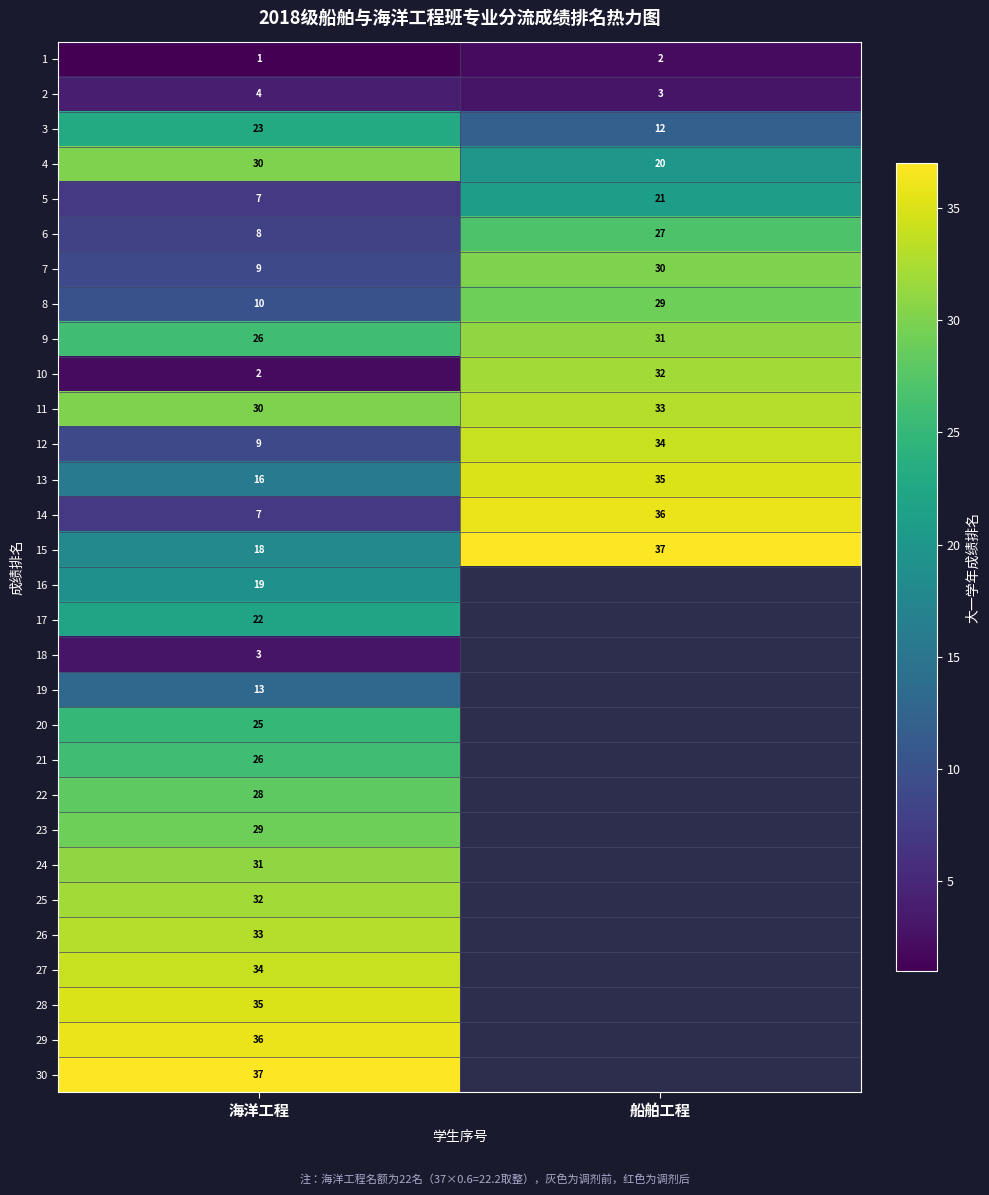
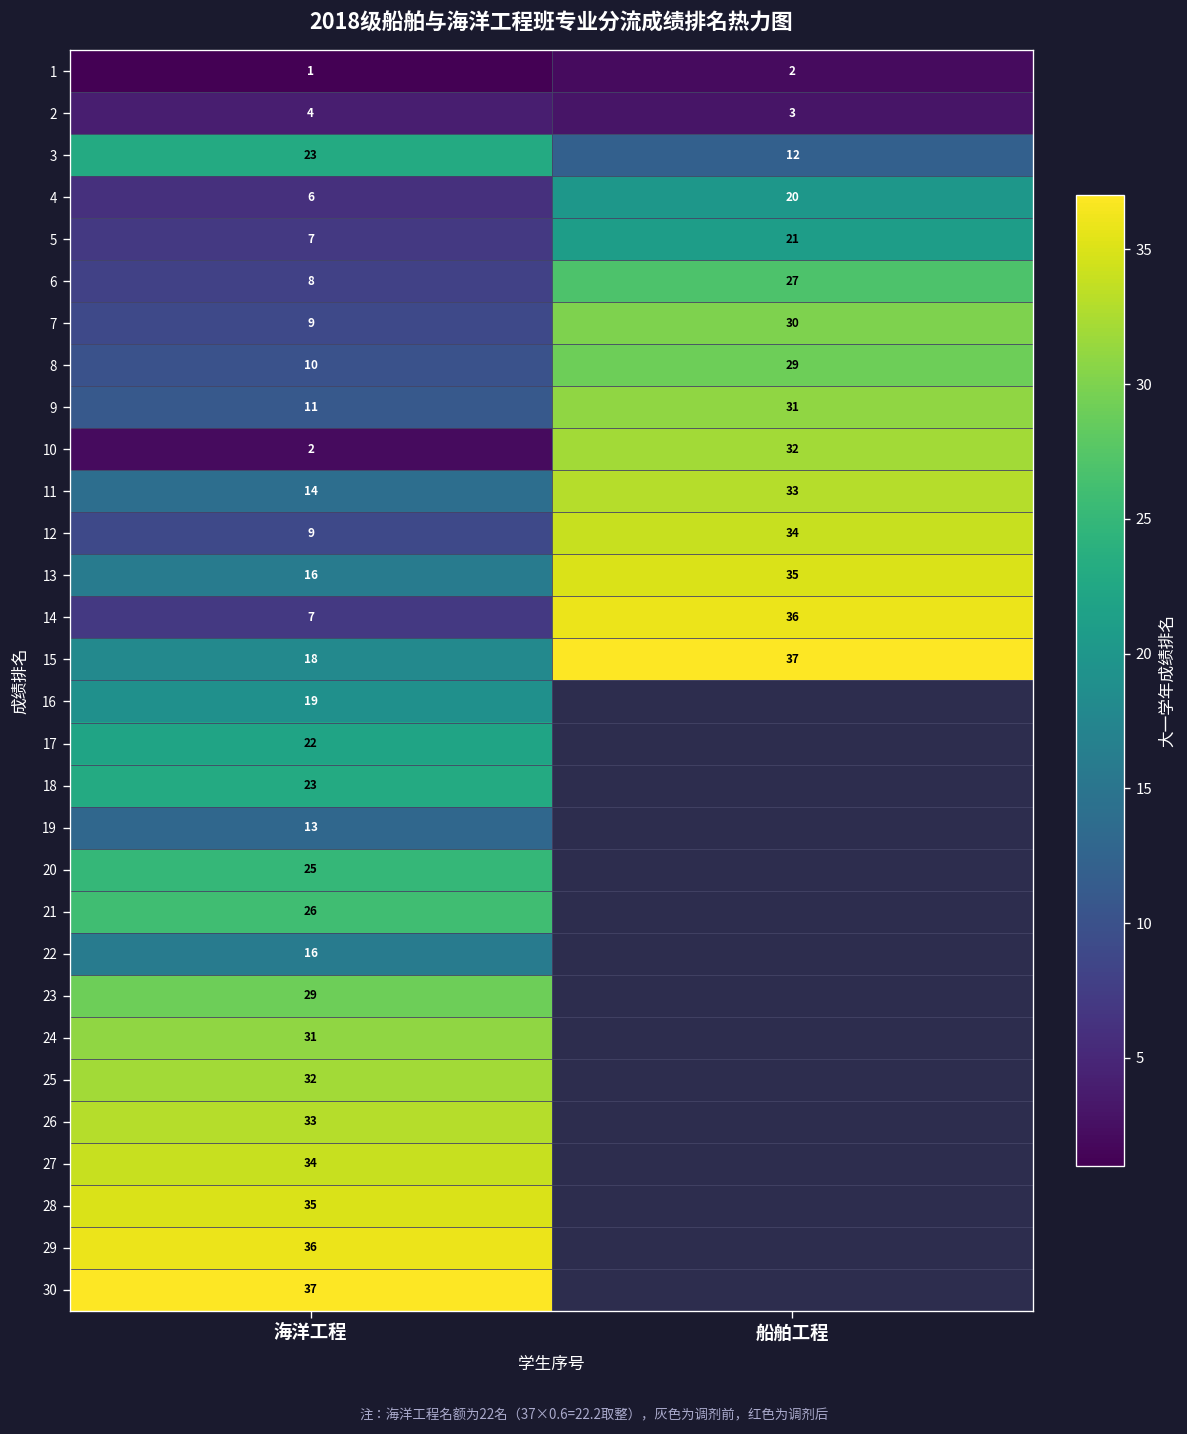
  {
    "1": {
      "海洋工程": 1,
      "船舶工程": 2
    },
    "2": {
      "海洋工程": 4,
      "船舶工程": 3
    },
    "3": {
      "海洋工程": 23,
      "船舶工程": 12
    },
    "4": {
-     "海洋工程": 30,
+     "海洋工程": 6,
      "船舶工程": 20
    },
    "5": {
      "海洋工程": 7,
      "船舶工程": 21
    },
    "6": {
      "海洋工程": 8,
      "船舶工程": 27
    },
    "7": {
      "海洋工程": 9,
      "船舶工程": 30
    },
    "8": {
      "海洋工程": 10,
      "船舶工程": 29
    },
    "9": {
-     "海洋工程": 26,
+     "海洋工程": 11,
      "船舶工程": 31
    },
    "10": {
      "海洋工程": 2,
      "船舶工程": 32
    },
    "11": {
-     "海洋工程": 30,
+     "海洋工程": 14,
      "船舶工程": 33
    },
    "12": {
      "海洋工程": 9,
      "船舶工程": 34
    },
    "13": {
      "海洋工程": 16,
      "船舶工程": 35
    },
    "14": {
      "海洋工程": 7,
      "船舶工程": 36
    },
    "15": {
      "海洋工程": 18,
      "船舶工程": 37
    },
    "16": {
      "海洋工程": 19
    },
    "17": {
      "海洋工程": 22
    },
    "18": {
-     "海洋工程": 3
+     "海洋工程": 23
    },
    "19": {
      "海洋工程": 13
    },
    "20": {
      "海洋工程": 25
    },
    "21": {
      "海洋工程": 26
    },
    "22": {
-     "海洋工程": 28
+     "海洋工程": 16
    },
    "23": {
      "海洋工程": 29
    },
    "24": {
      "海洋工程": 31
    },
    "25": {
      "海洋工程": 32
    },
    "26": {
      "海洋工程": 33
    },
    "27": {
      "海洋工程": 34
    },
    "28": {
      "海洋工程": 35
    },
    "29": {
      "海洋工程": 36
    },
    "30": {
      "海洋工程": 37
    }
  }
